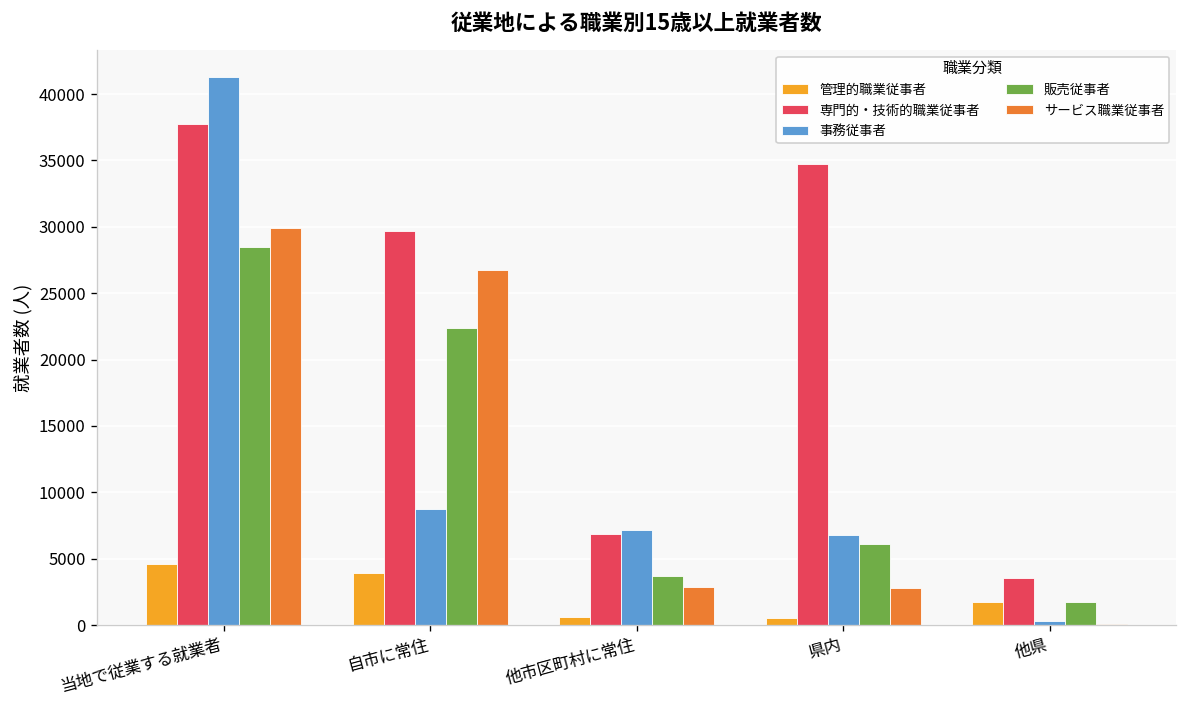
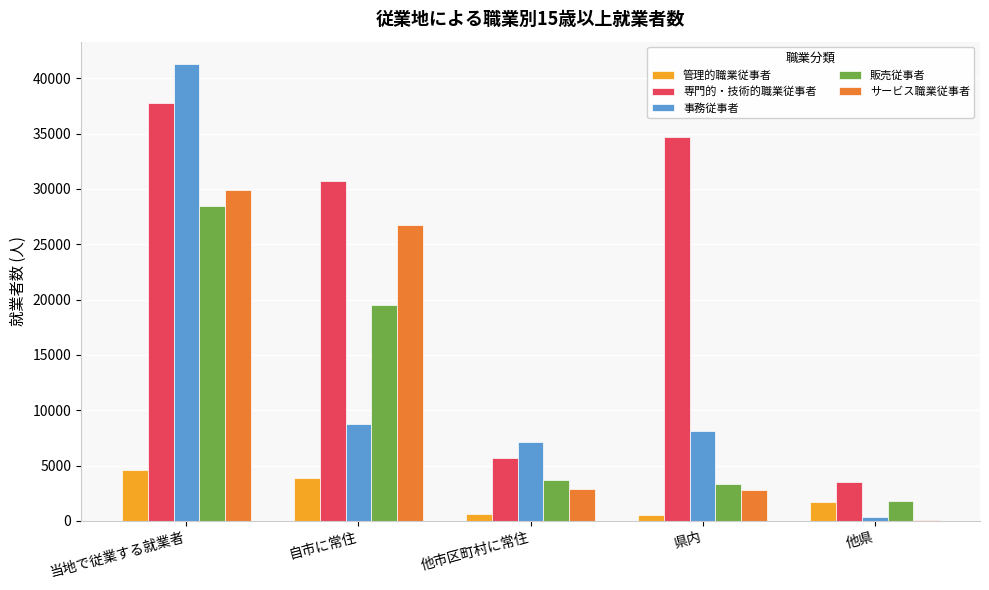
  {
    "専門的・技術的職業従事者": {
      "当地で従業する就業者": 37800,
-     "自市に常住": 29700,
-     "他市区町村に常住": 6900,
+     "自市に常住": 30700,
+     "他市区町村に常住": 5700,
      "県内": 34700,
      "他県": 3600
    },
    "事務従事者": {
      "当地で従業する就業者": 41300,
      "自市に常住": 8800,
      "他市区町村に常住": 7100,
-     "県内": 6800,
+     "県内": 8100,
      "他県": 300
    },
    "販売従事者": {
      "当地で従業する就業者": 28500,
-     "自市に常住": 22400,
+     "自市に常住": 19500,
      "他市区町村に常住": 3700,
-     "県内": 6100,
+     "県内": 3400,
      "他県": 1800
    }
  }
